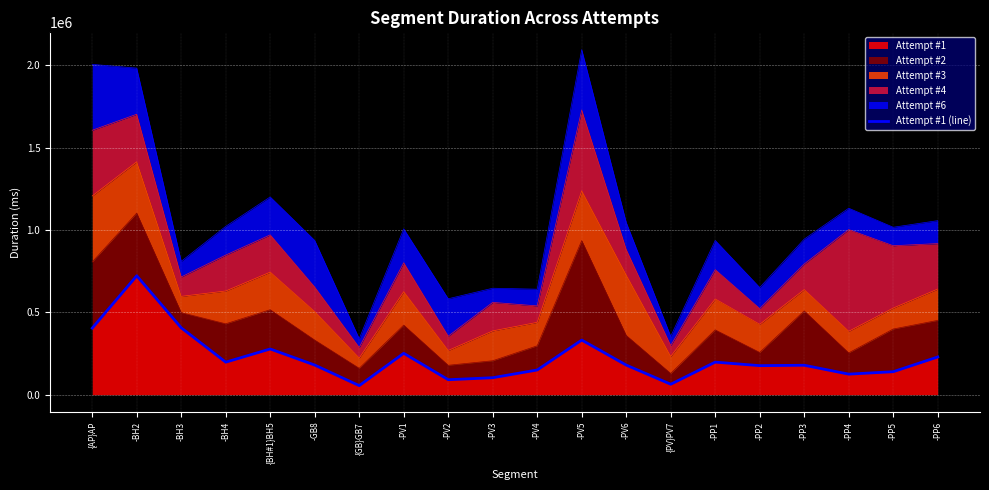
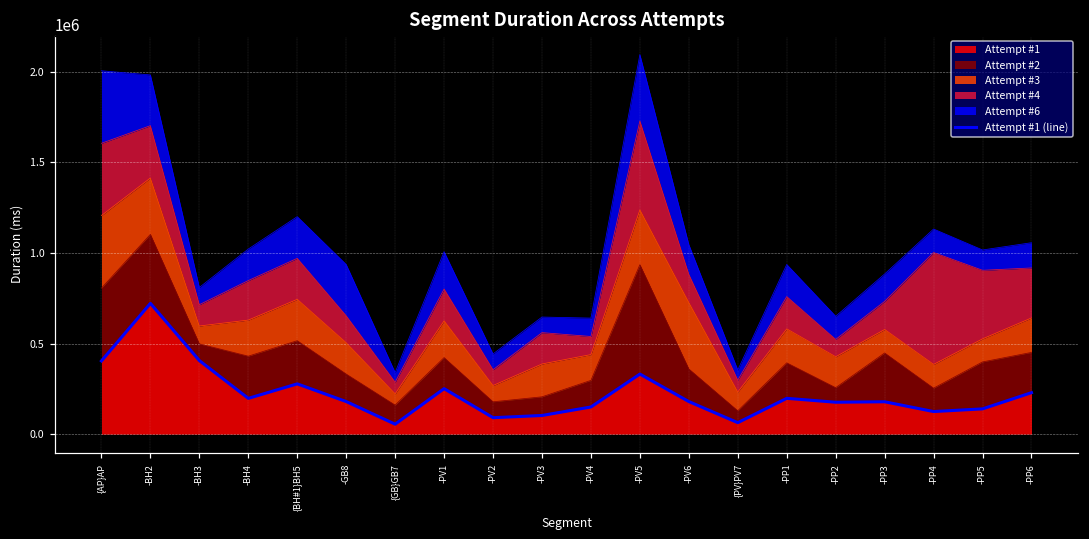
  {
    "Attempt #1": {
      "{AP}AP": 400000,
      "-BH2": 720000,
      "-BH3": 410000,
      "-BH4": 200000,
      "{BH#1}BH5": 280000,
      "-GB8": 180000,
      "{GB}GB7": 60000,
      "-PV1": 250000,
      "-PV2": 90000,
      "-PV3": 100000,
      "-PV4": 150000,
      "-PV5": 330000,
      "-PV6": 180000,
      "{PV}PV7": 60000,
      "-PP1": 200000,
      "-PP2": 180000,
      "-PP3": 180000,
      "-PP4": 120000,
      "-PP5": 140000,
      "-PP6": 230000
    },
    "Attempt #2": {
      "{AP}AP": 400000,
      "-BH2": 380000,
      "-BH3": 90000,
      "-BH4": 230000,
      "{BH#1}BH5": 240000,
      "-GB8": 150000,
      "{GB}GB7": 110000,
      "-PV1": 170000,
      "-PV2": 90000,
      "-PV3": 100000,
      "-PV4": 150000,
      "-PV5": 600000,
      "-PV6": 180000,
      "{PV}PV7": 70000,
      "-PP1": 200000,
      "-PP2": 80000,
-     "-PP3": 330000,
+     "-PP3": 270000,
      "-PP4": 130000,
      "-PP5": 260000,
      "-PP6": 220000
    },
    "Attempt #3": {
      "{AP}AP": 400000,
      "-BH2": 310000,
      "-BH3": 100000,
      "-BH4": 200000,
      "{BH#1}BH5": 230000,
      "-GB8": 170000,
      "{GB}GB7": 60000,
      "-PV1": 200000,
      "-PV2": 90000,
      "-PV3": 180000,
      "-PV4": 140000,
      "-PV5": 300000,
      "-PV6": 370000,
      "{PV}PV7": 100000,
      "-PP1": 190000,
      "-PP2": 170000,
      "-PP3": 130000,
      "-PP4": 130000,
      "-PP5": 130000,
      "-PP6": 190000
    },
    "Attempt #4": {
      "{AP}AP": 400000,
      "-BH2": 290000,
      "-BH3": 120000,
      "-BH4": 220000,
      "{BH#1}BH5": 230000,
      "-GB8": 150000,
      "{GB}GB7": 60000,
      "-PV1": 180000,
      "-PV2": 90000,
      "-PV3": 170000,
      "-PV4": 100000,
      "-PV5": 490000,
      "-PV6": 160000,
      "{PV}PV7": 70000,
      "-PP1": 180000,
      "-PP2": 100000,
      "-PP3": 160000,
      "-PP4": 620000,
      "-PP5": 380000,
      "-PP6": 280000
    },
    "Attempt #6": {
      "{AP}AP": 400000,
      "-BH2": 280000,
      "-BH3": 100000,
      "-BH4": 170000,
      "{BH#1}BH5": 230000,
      "-GB8": 280000,
      "{GB}GB7": 50000,
      "-PV1": 210000,
-     "-PV2": 230000,
+     "-PV2": 90000,
      "-PV3": 90000,
      "-PV4": 100000,
      "-PV5": 370000,
      "-PV6": 160000,
      "{PV}PV7": 60000,
      "-PP1": 180000,
      "-PP2": 130000,
      "-PP3": 150000,
      "-PP4": 130000,
      "-PP5": 110000,
      "-PP6": 140000
    }
  }
